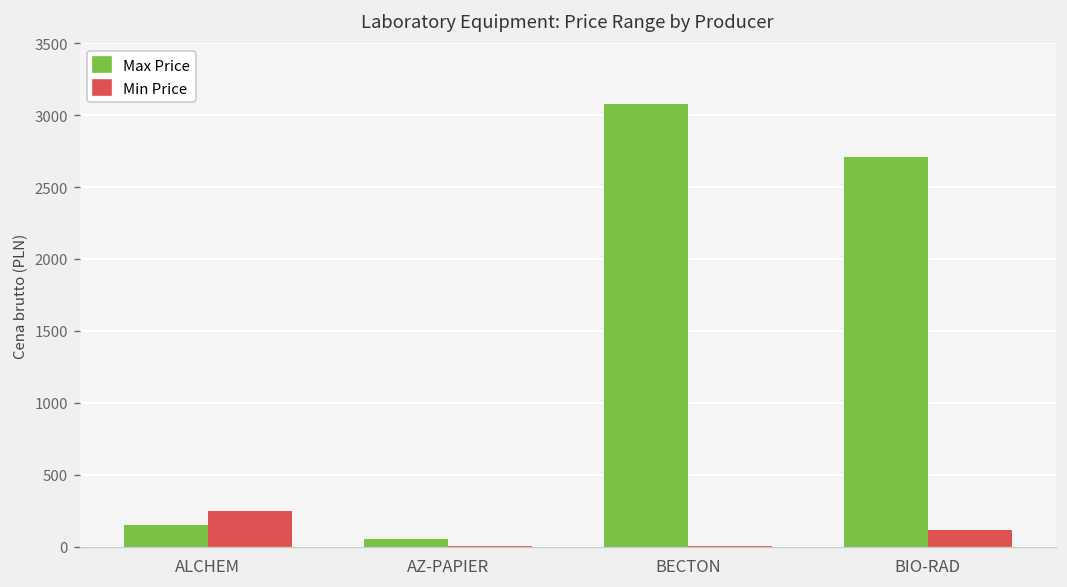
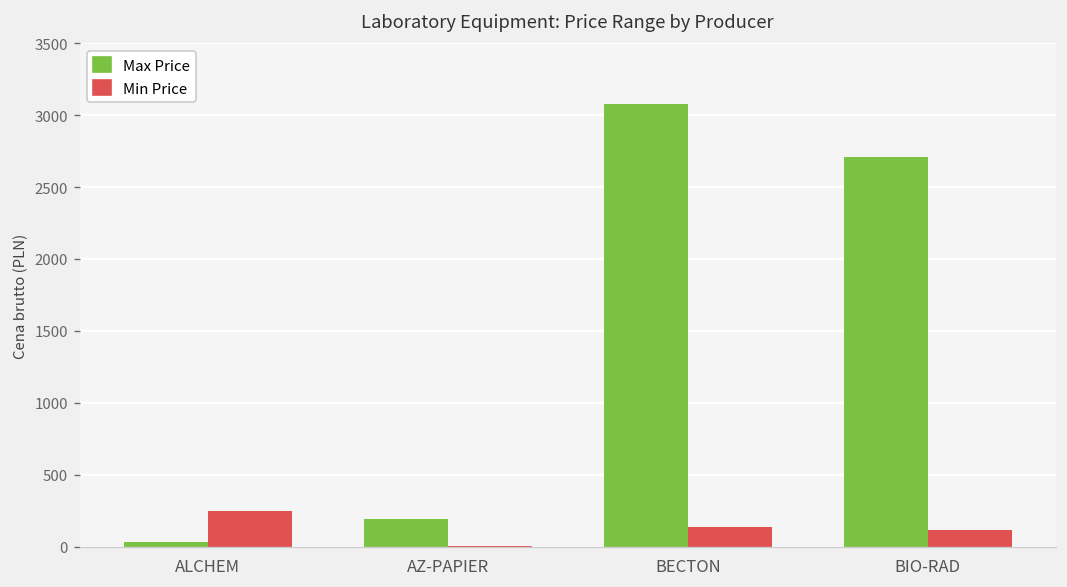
  {
    "Max Price": {
-     "ALCHEM": 150,
-     "AZ-PAPIER": 50,
+     "ALCHEM": 30,
+     "AZ-PAPIER": 190,
      "BECTON": 3080,
      "BIO-RAD": 2710
    },
    "Min Price": {
      "ALCHEM": 240,
-     "BECTON": 0,
+     "BECTON": 130,
      "BIO-RAD": 110
    }
  }
